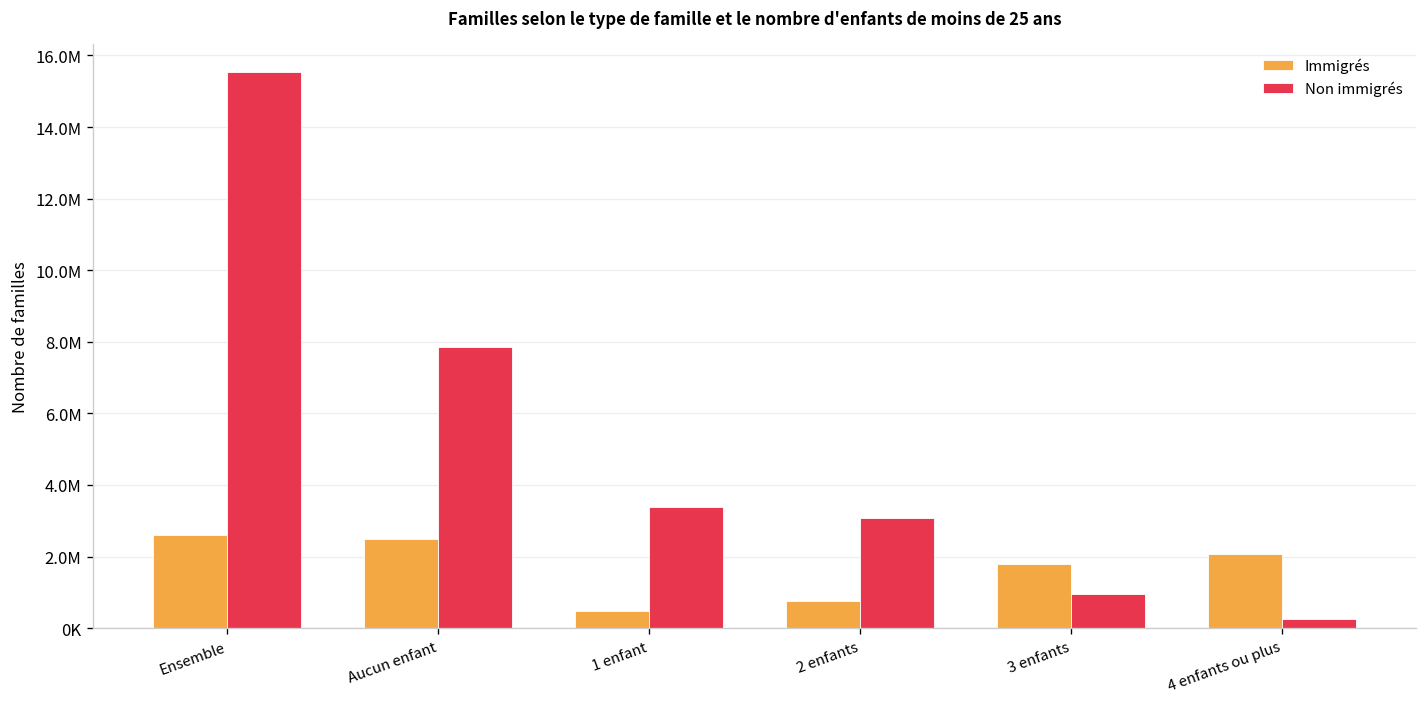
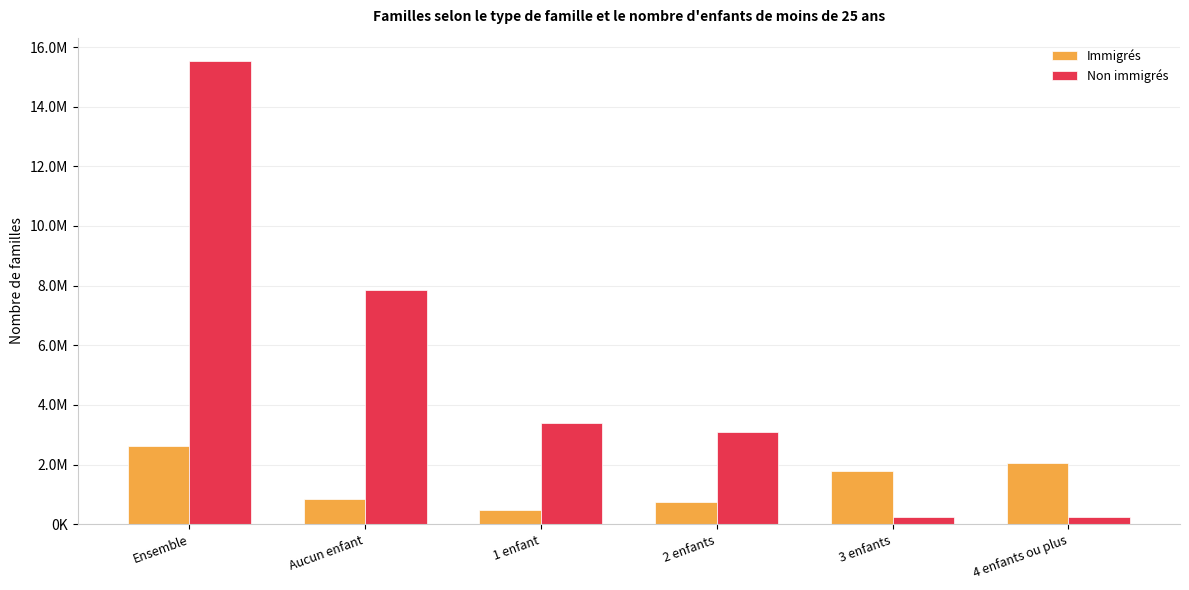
  {
    "Immigrés": {
      "Ensemble": 2600000,
-     "Aucun enfant": 2500000,
+     "Aucun enfant": 800000,
      "1 enfant": 500000,
      "2 enfants": 800000,
      "3 enfants": 1800000,
      "4 enfants ou plus": 2100000
    },
    "Non immigrés": {
      "Ensemble": 15500000,
      "Aucun enfant": 7800000,
      "1 enfant": 3400000,
      "2 enfants": 3100000,
-     "3 enfants": 1000000,
+     "3 enfants": 200000,
      "4 enfants ou plus": 300000
    }
  }
